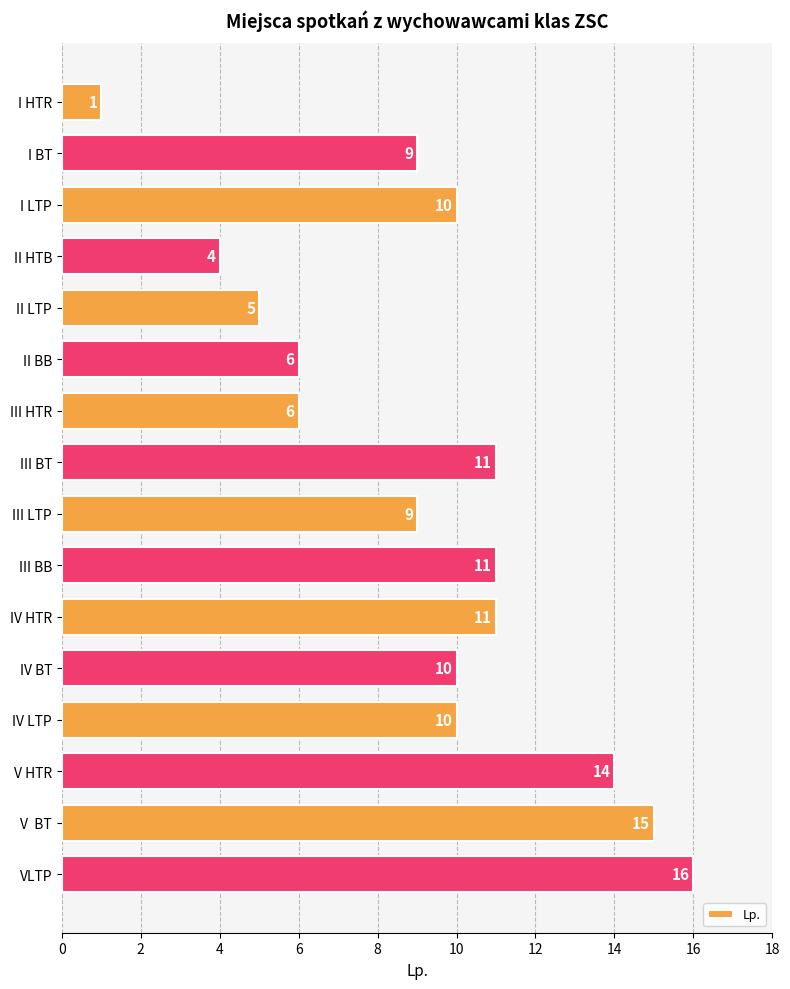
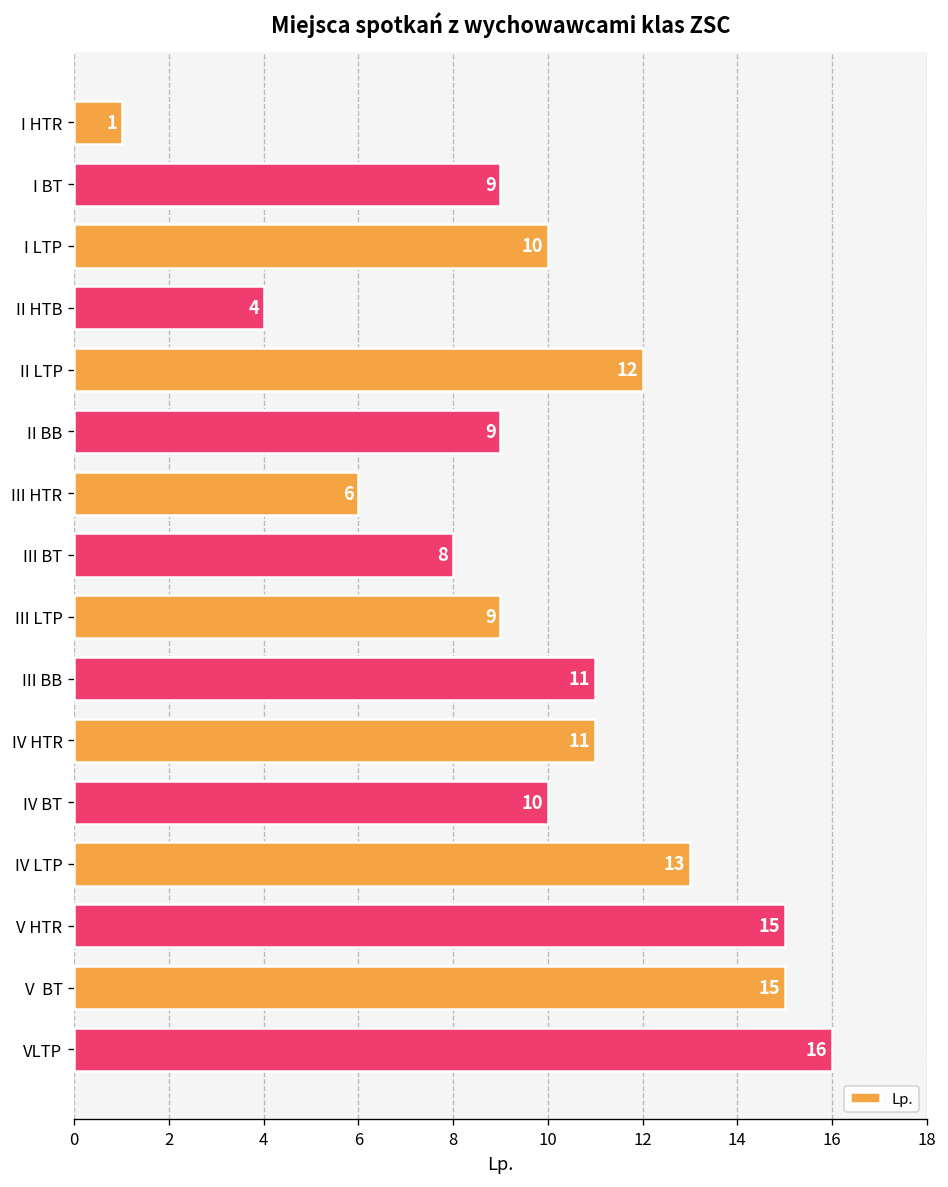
  {
    "I HTR": 1,
    "I BT": 9,
    "I LTP": 10,
    "II HTB": 4,
-   "II LTP": 5,
-   "II BB": 6,
+   "II LTP": 12,
+   "II BB": 9,
    "III HTR": 6,
-   "III BT": 11,
+   "III BT": 8,
    "III LTP": 9,
    "III BB": 11,
    "IV HTR": 11,
    "IV BT": 10,
-   "IV LTP": 10,
-   "V HTR": 14,
+   "IV LTP": 13,
+   "V HTR": 15,
    "V BT": 15,
    "VLTP": 16
  }
